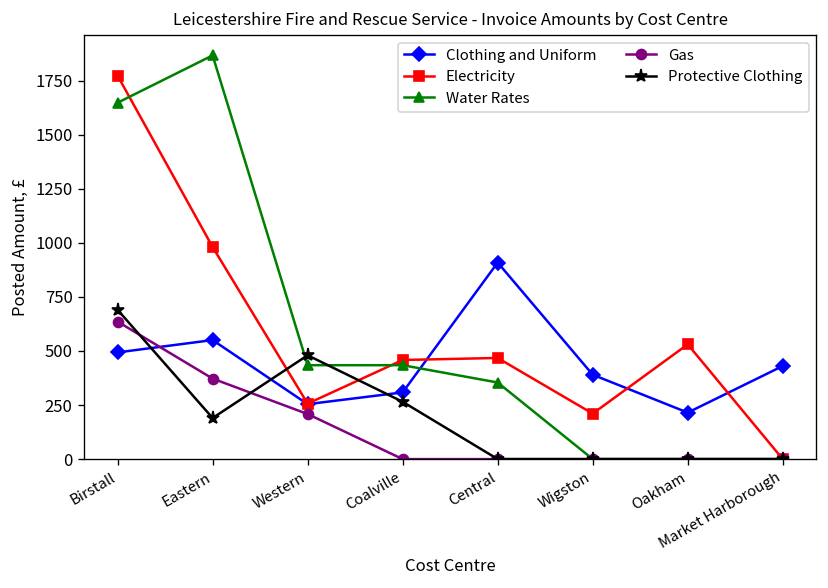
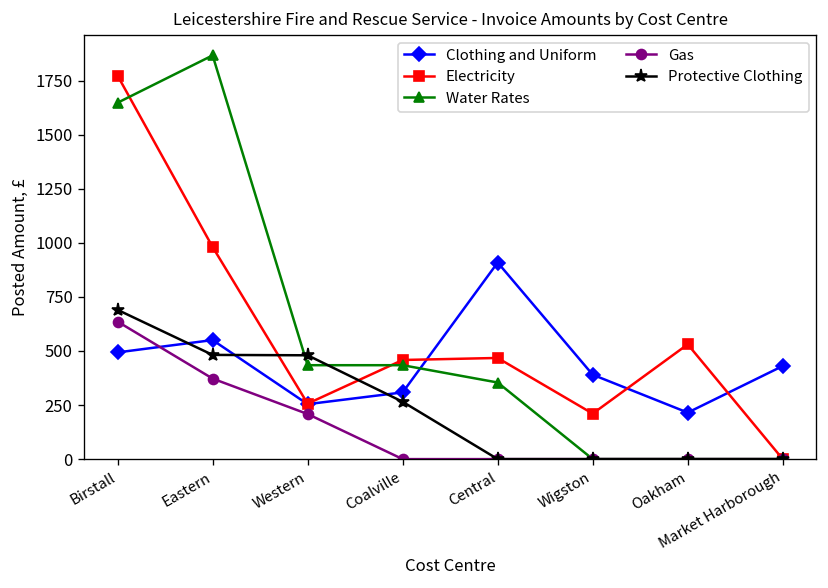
  {
    "Clothing and Uniform": {
      "Birstall": 490,
      "Eastern": 550,
      "Coalville": 310,
      "Central": 910,
      "Wigston": 390,
      "Oakham": 220,
      "Market Harborough": 430
    },
    "Electricity": {
      "Birstall": 1770,
      "Eastern": 980,
      "Coalville": 460,
      "Central": 470,
      "Wigston": 210,
      "Oakham": 530
    },
    "Water Rates": {
      "Birstall": 1650,
      "Eastern": 1870,
      "Western": 430,
      "Coalville": 430,
      "Central": 350
    },
    "Gas": {
      "Birstall": 640,
      "Eastern": 370,
      "Western": 210,
      "Coalville": 0
    },
    "Protective Clothing": {
      "Birstall": 690,
-     "Eastern": 190,
+     "Eastern": 480,
      "Western": 480,
      "Coalville": 270
    }
  }
